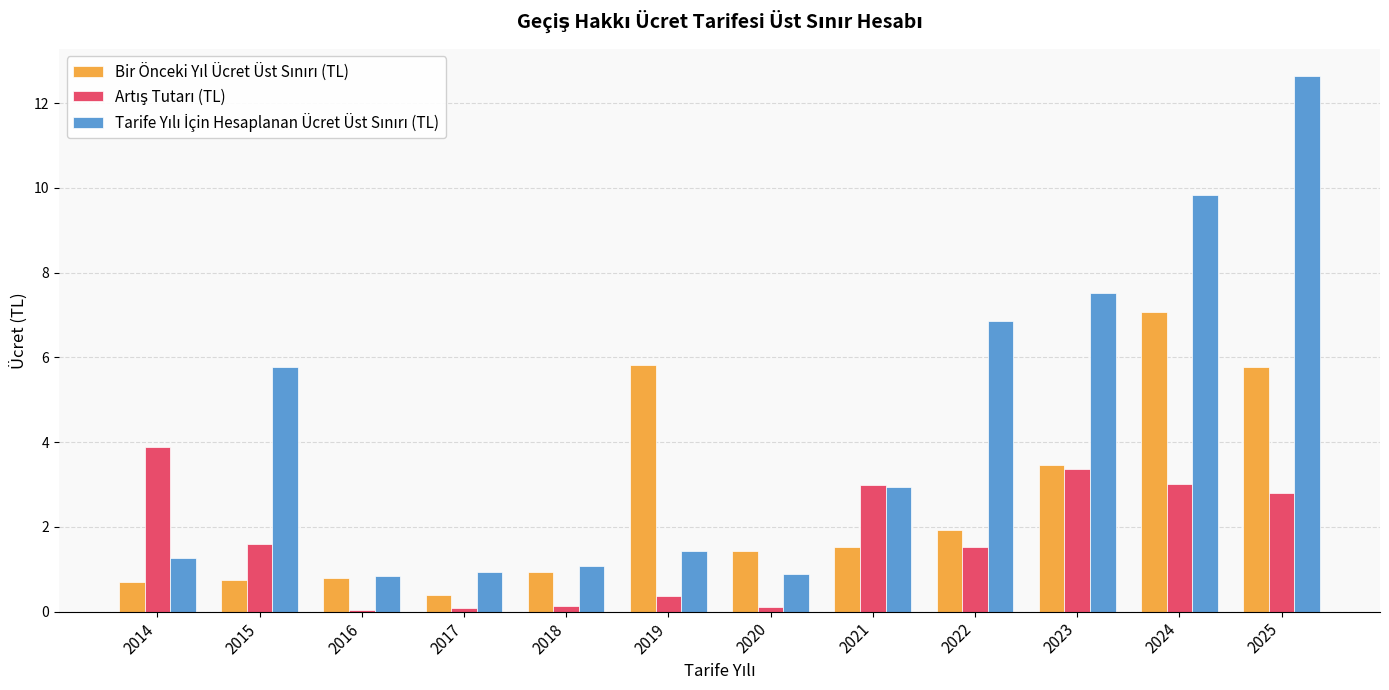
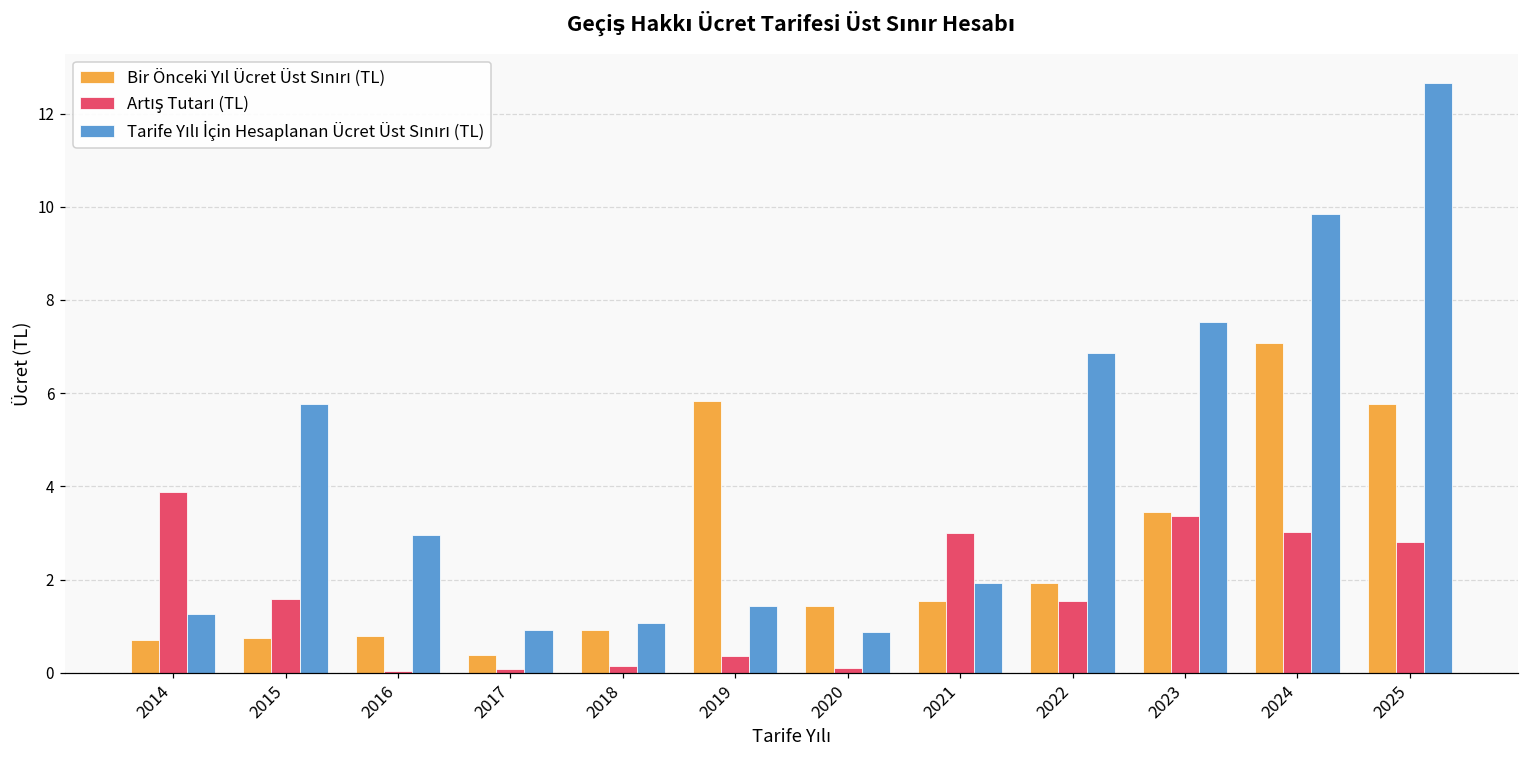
  {
    "Bir Önceki Yıl Ücret Üst Sınırı (TL)": {
      "2014": 0.7,
      "2015": 0.7,
      "2016": 0.8,
      "2017": 0.4,
      "2018": 0.9,
      "2019": 5.8,
      "2020": 1.4,
      "2021": 1.5,
      "2022": 1.9,
      "2023": 3.5,
      "2024": 7.1,
      "2025": 5.8
    },
    "Artış Tutarı (TL)": {
      "2014": 3.9,
      "2015": 1.6,
      "2017": 0.1,
      "2018": 0.1,
      "2019": 0.4,
      "2020": 0.1,
      "2021": 3.0,
      "2022": 1.5,
      "2023": 3.4,
      "2024": 3.0,
      "2025": 2.8
    },
    "Tarife Yılı İçin Hesaplanan Ücret Üst Sınırı (TL)": {
      "2014": 1.3,
      "2015": 5.8,
-     "2016": 0.8,
+     "2016": 3.0,
      "2017": 0.9,
      "2018": 1.1,
      "2019": 1.4,
      "2020": 0.9,
-     "2021": 2.9,
+     "2021": 1.9,
      "2022": 6.9,
      "2023": 7.5,
      "2024": 9.8,
      "2025": 12.7
    }
  }
